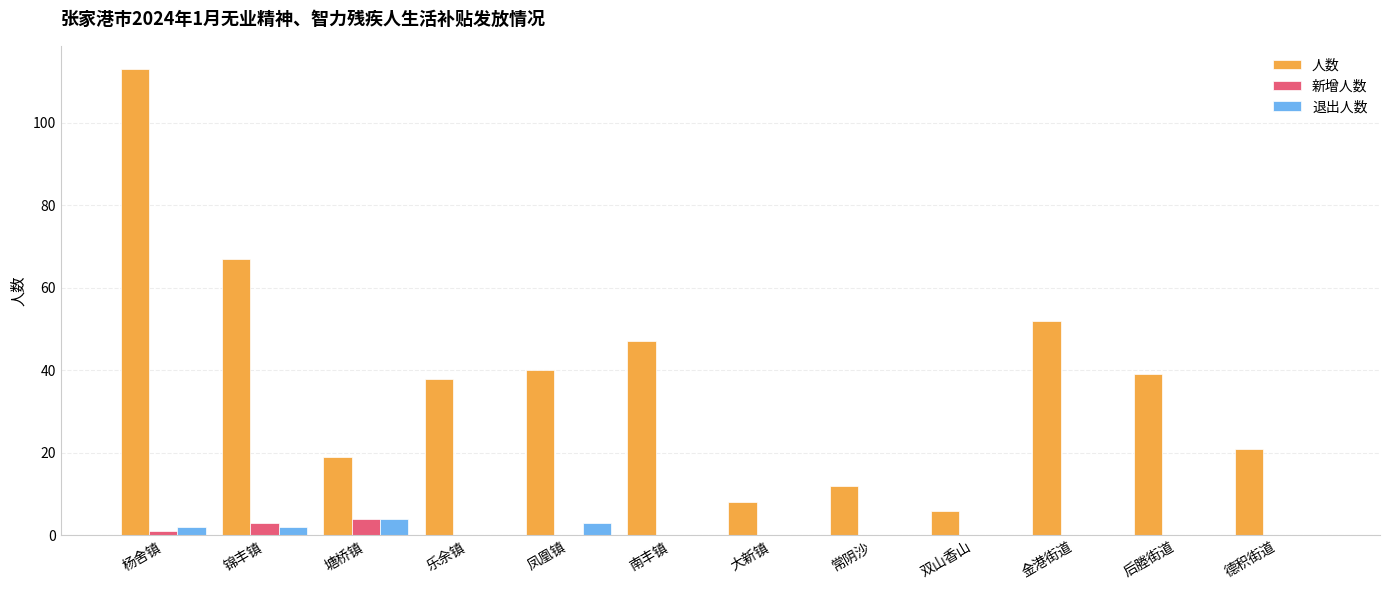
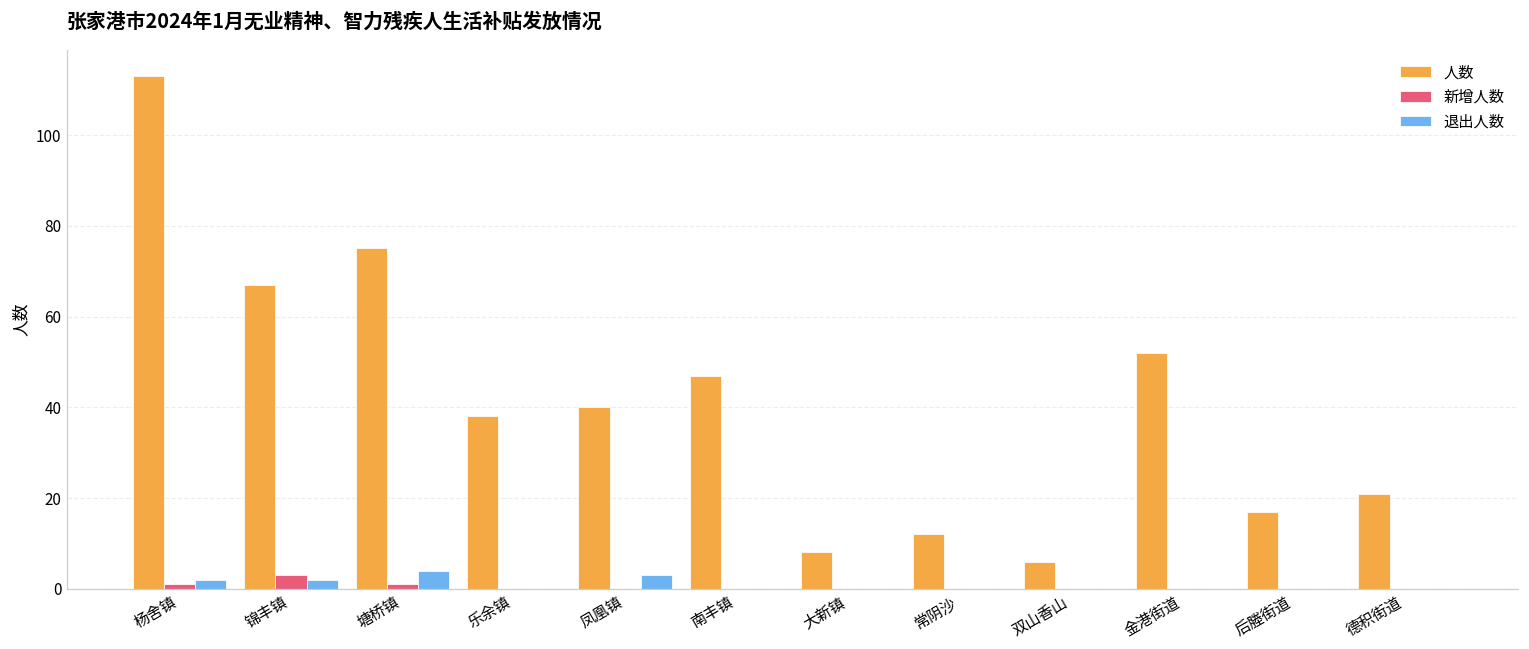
  {
    "人数": {
      "杨舍镇": 113,
      "锦丰镇": 67,
-     "塘桥镇": 19,
+     "塘桥镇": 75,
      "乐余镇": 38,
      "凤凰镇": 40,
      "南丰镇": 47,
      "大新镇": 8,
      "常阴沙": 12,
      "双山香山": 6,
      "金港街道": 52,
-     "后塍街道": 39,
+     "后塍街道": 17,
      "德积街道": 21
    },
    "新增人数": {
      "杨舍镇": 1,
      "锦丰镇": 3,
-     "塘桥镇": 4,
+     "塘桥镇": 1,
      "乐余镇": 0,
      "凤凰镇": 0,
      "南丰镇": 0,
      "大新镇": 0,
      "常阴沙": 0,
      "双山香山": 0,
      "金港街道": 0,
      "后塍街道": 0,
      "德积街道": 0
    },
    "退出人数": {
      "杨舍镇": 2,
      "锦丰镇": 2,
      "塘桥镇": 4,
      "乐余镇": 0,
      "凤凰镇": 3,
      "南丰镇": 0,
      "大新镇": 0,
      "常阴沙": 0,
      "双山香山": 0,
      "金港街道": 0,
      "后塍街道": 0,
      "德积街道": 0
    }
  }
